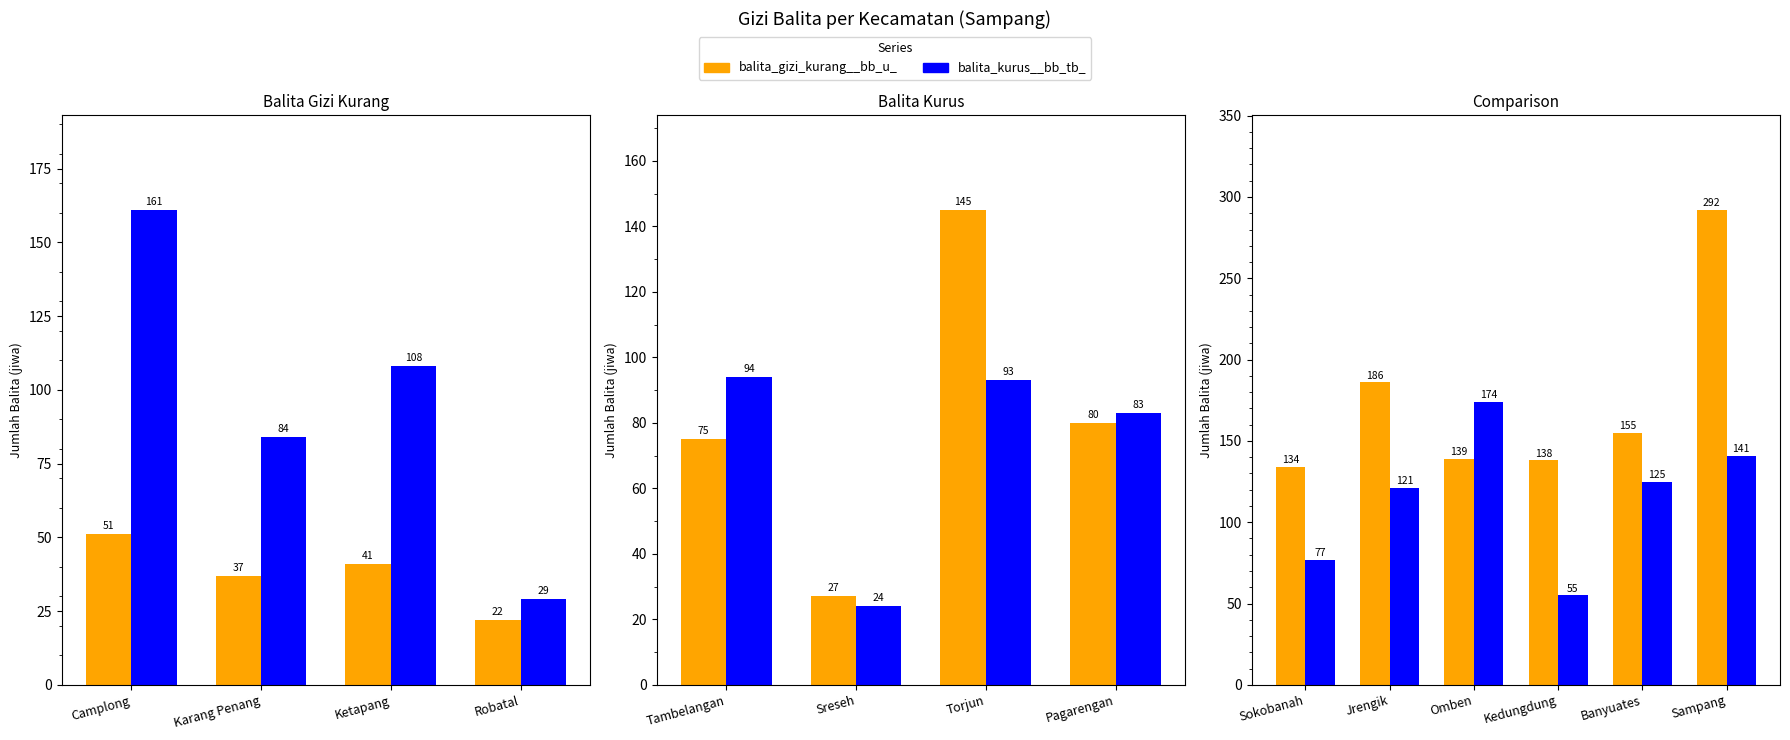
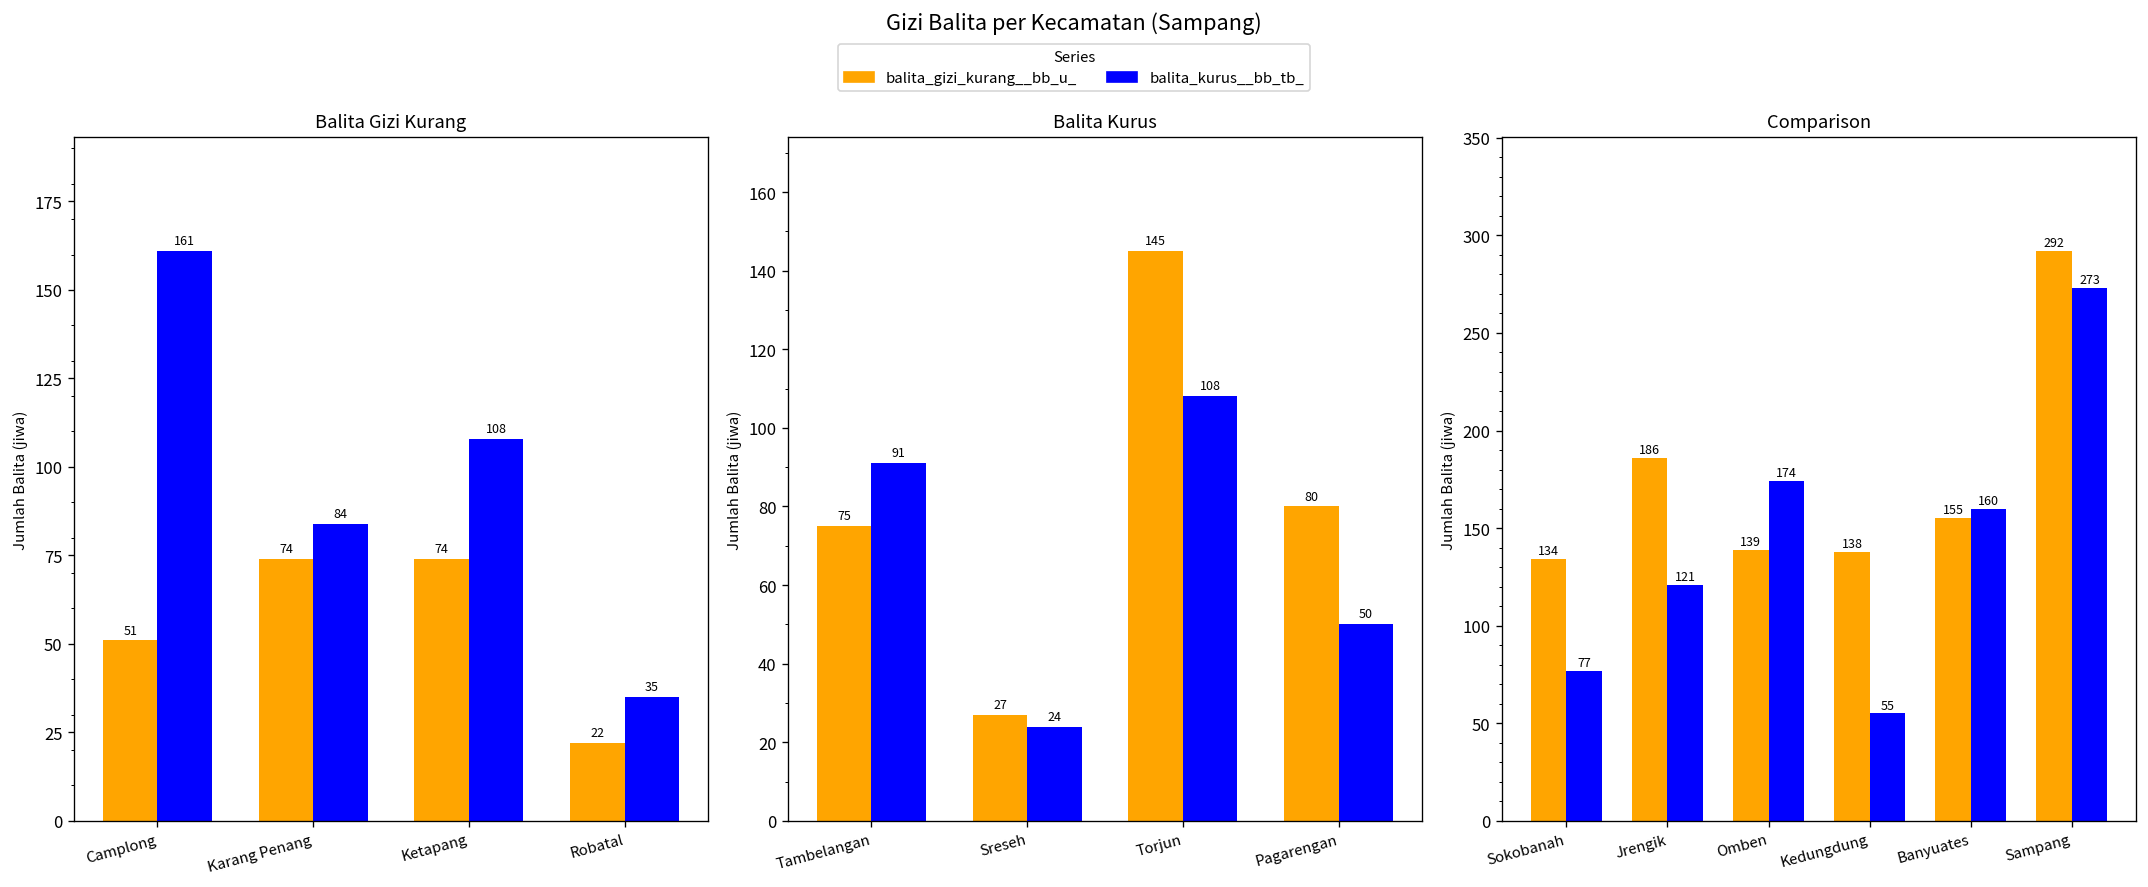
  {
    "Balita Gizi Kurang": {
      "balita_gizi_kurang__bb_u_": {
        "Camplong": 51,
-       "Karang Penang": 37,
-       "Ketapang": 41,
+       "Karang Penang": 74,
+       "Ketapang": 74,
        "Robatal": 22
      },
      "balita_kurus__bb_tb_": {
        "Camplong": 161,
        "Karang Penang": 84,
        "Ketapang": 108,
-       "Robatal": 29
+       "Robatal": 35
      }
    },
    "Balita Kurus": {
      "balita_gizi_kurang__bb_u_": {
        "Tambelangan": 75,
        "Sreseh": 27,
        "Torjun": 145,
        "Pagarengan": 80
      },
      "balita_kurus__bb_tb_": {
-       "Tambelangan": 94,
+       "Tambelangan": 91,
        "Sreseh": 24,
-       "Torjun": 93,
-       "Pagarengan": 83
+       "Torjun": 108,
+       "Pagarengan": 50
      }
    },
    "Comparison": {
      "balita_gizi_kurang__bb_u_": {
        "Sokobanah": 134,
        "Jrengik": 186,
        "Omben": 139,
        "Kedungdung": 138,
        "Banyuates": 155,
        "Sampang": 292
      },
      "balita_kurus__bb_tb_": {
        "Sokobanah": 77,
        "Jrengik": 121,
        "Omben": 174,
        "Kedungdung": 55,
-       "Banyuates": 125,
-       "Sampang": 141
+       "Banyuates": 160,
+       "Sampang": 273
      }
    }
  }
